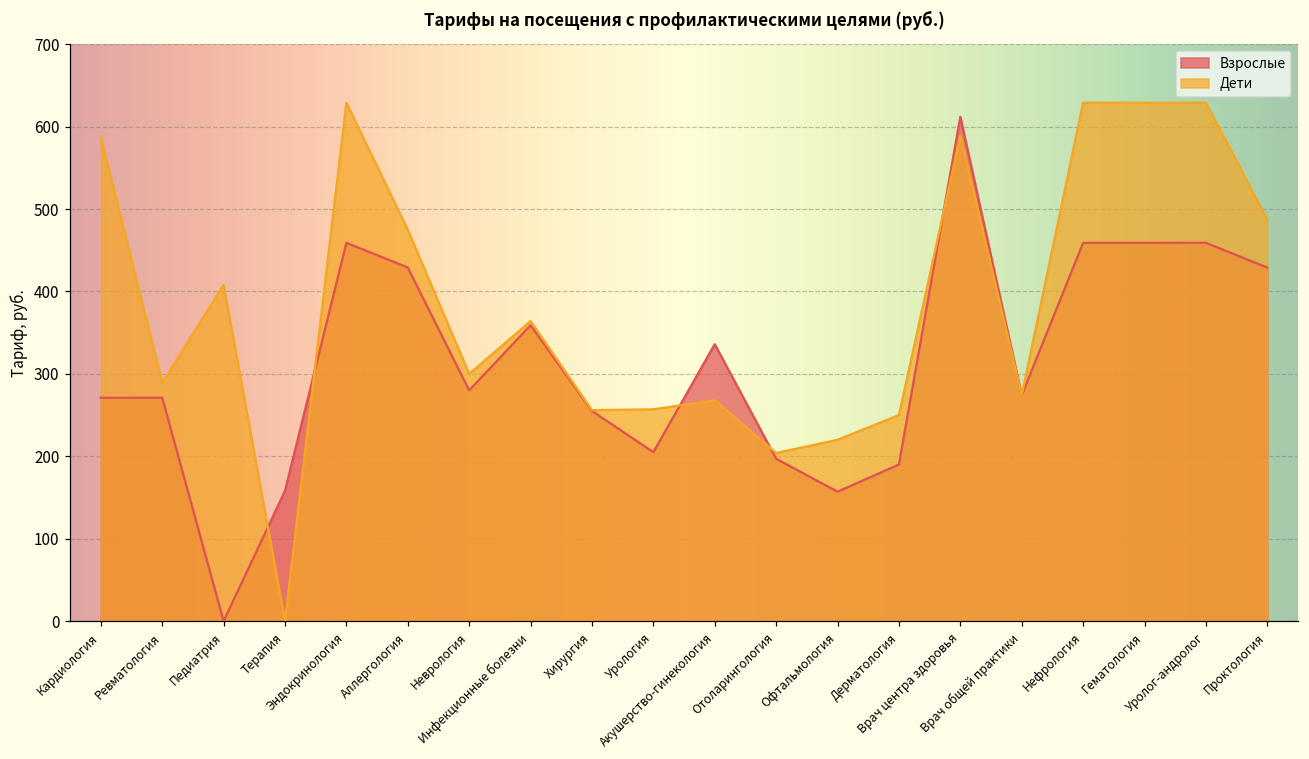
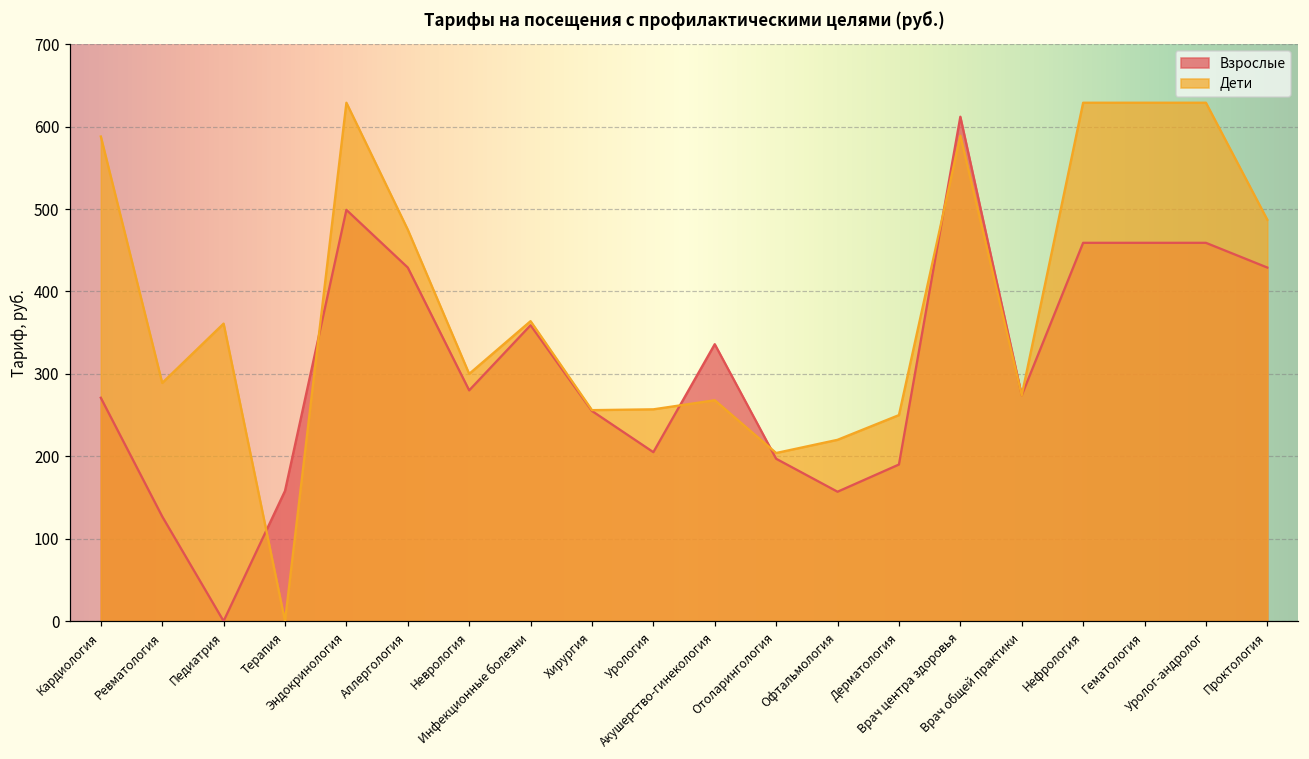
  {
    "Взрослые": {
      "Кардиология": 270,
-     "Ревматология": 270,
+     "Ревматология": 130,
      "Педиатрия": 0,
      "Терапия": 160,
-     "Эндокринология": 460,
+     "Эндокринология": 500,
      "Аллергология": 430,
      "Неврология": 280,
      "Инфекционные болезни": 360,
      "Урология": 210,
      "Акушерство-гинекология": 340,
      "Отоларингология": 200,
      "Офтальмология": 160,
      "Дерматология": 190,
      "Врач центра здоровья": 610,
      "Нефрология": 460,
      "Гематология": 460,
      "Уролог-андролог": 460,
      "Проктология": 430
    },
    "Дети": {
      "Кардиология": 590,
      "Ревматология": 290,
-     "Педиатрия": 410,
+     "Педиатрия": 360,
      "Терапия": 0,
      "Эндокринология": 630,
      "Аллергология": 480,
      "Неврология": 300,
      "Инфекционные болезни": 360,
      "Урология": 260,
      "Акушерство-гинекология": 270,
      "Отоларингология": 200,
      "Офтальмология": 220,
      "Дерматология": 250,
      "Врач центра здоровья": 590,
      "Нефрология": 630,
      "Гематология": 630,
      "Уролог-андролог": 630,
      "Проктология": 490
    }
  }
